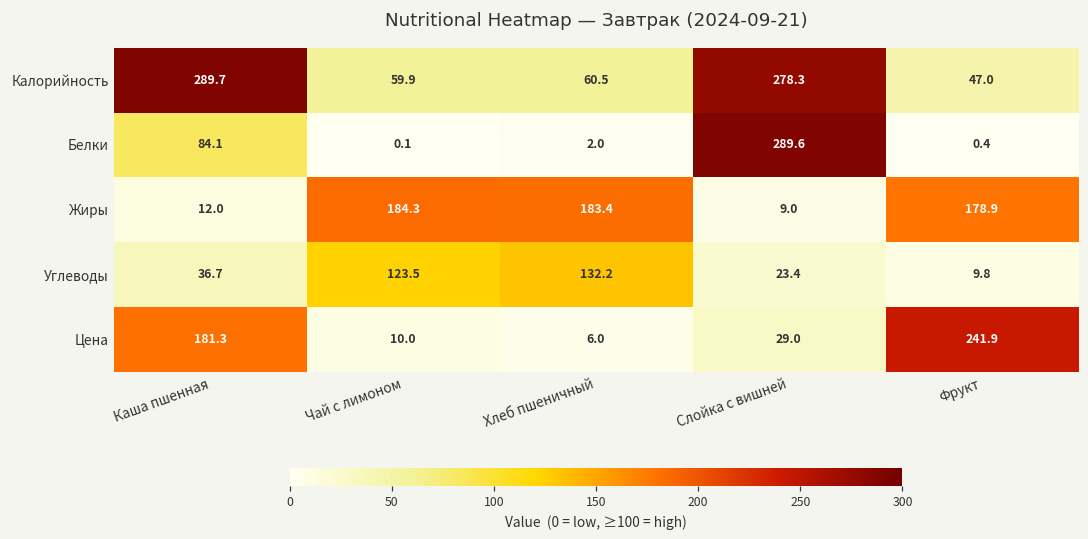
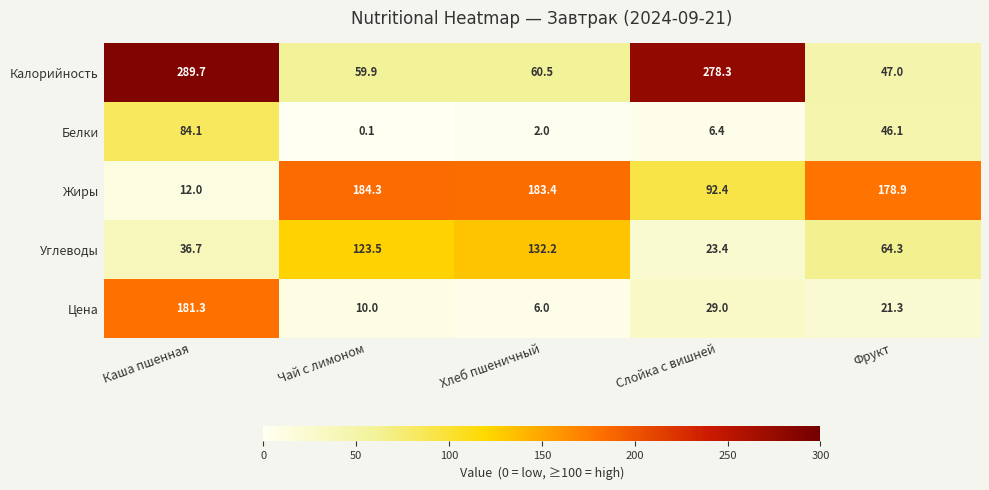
  {
    "Калорийность": {
      "Каша пшенная": 289.7,
      "Чай с лимоном": 59.9,
      "Хлеб пшеничный": 60.5,
      "Слойка с вишней": 278.3,
      "Фрукт": 47.0
    },
    "Белки": {
      "Каша пшенная": 84.1,
      "Чай с лимоном": 0.1,
      "Хлеб пшеничный": 2.0,
-     "Слойка с вишней": 289.6,
-     "Фрукт": 0.4
+     "Слойка с вишней": 6.4,
+     "Фрукт": 46.1
    },
    "Жиры": {
      "Каша пшенная": 12.0,
      "Чай с лимоном": 184.3,
      "Хлеб пшеничный": 183.4,
-     "Слойка с вишней": 9.0,
+     "Слойка с вишней": 92.4,
      "Фрукт": 178.9
    },
    "Углеводы": {
      "Каша пшенная": 36.7,
      "Чай с лимоном": 123.5,
      "Хлеб пшеничный": 132.2,
      "Слойка с вишней": 23.4,
-     "Фрукт": 9.8
+     "Фрукт": 64.3
    },
    "Цена": {
      "Каша пшенная": 181.3,
      "Чай с лимоном": 10.0,
      "Хлеб пшеничный": 6.0,
      "Слойка с вишней": 29.0,
-     "Фрукт": 241.9
+     "Фрукт": 21.3
    }
  }
